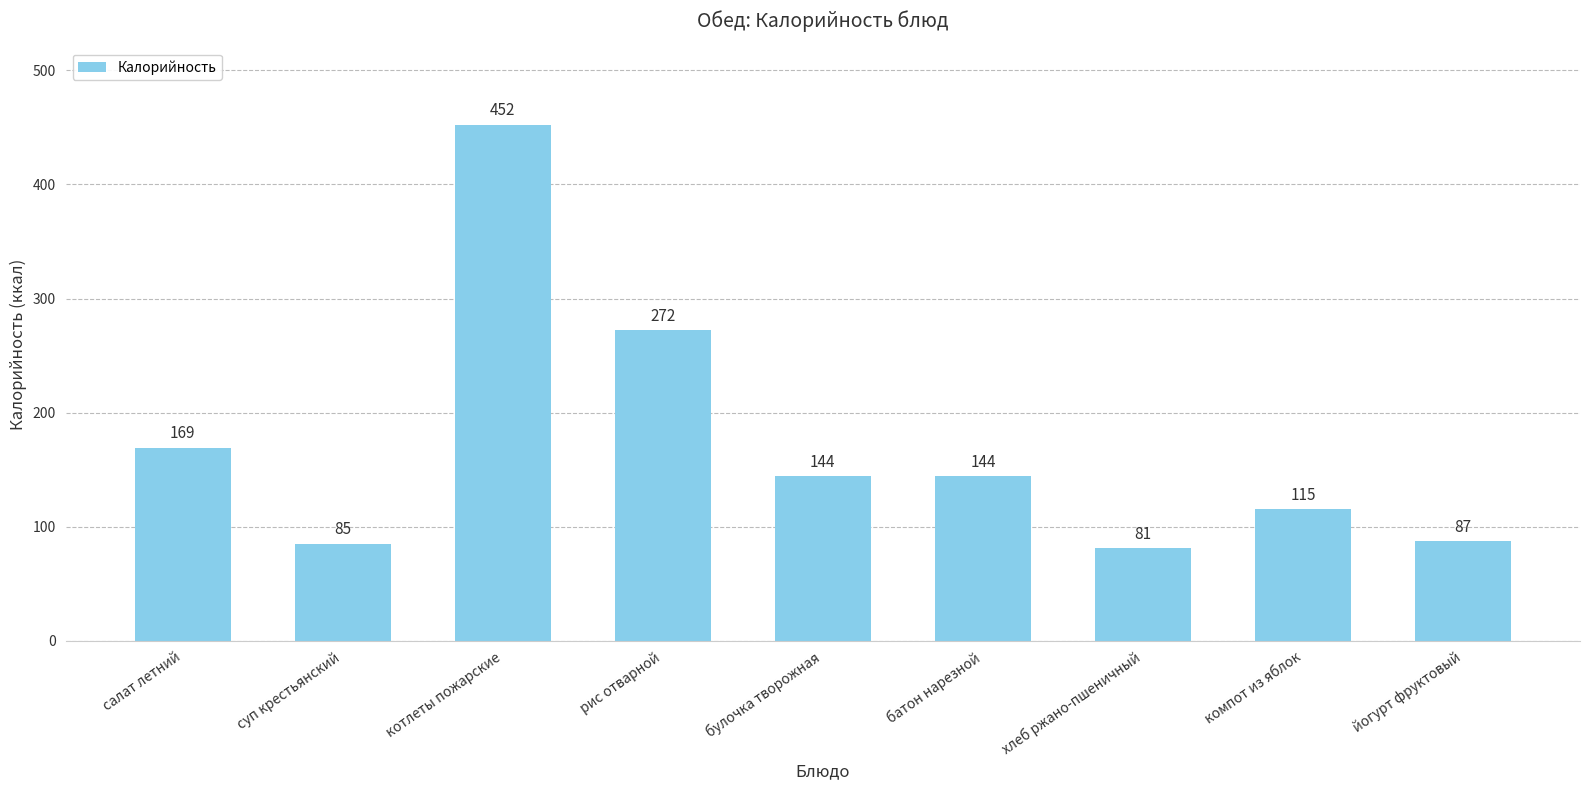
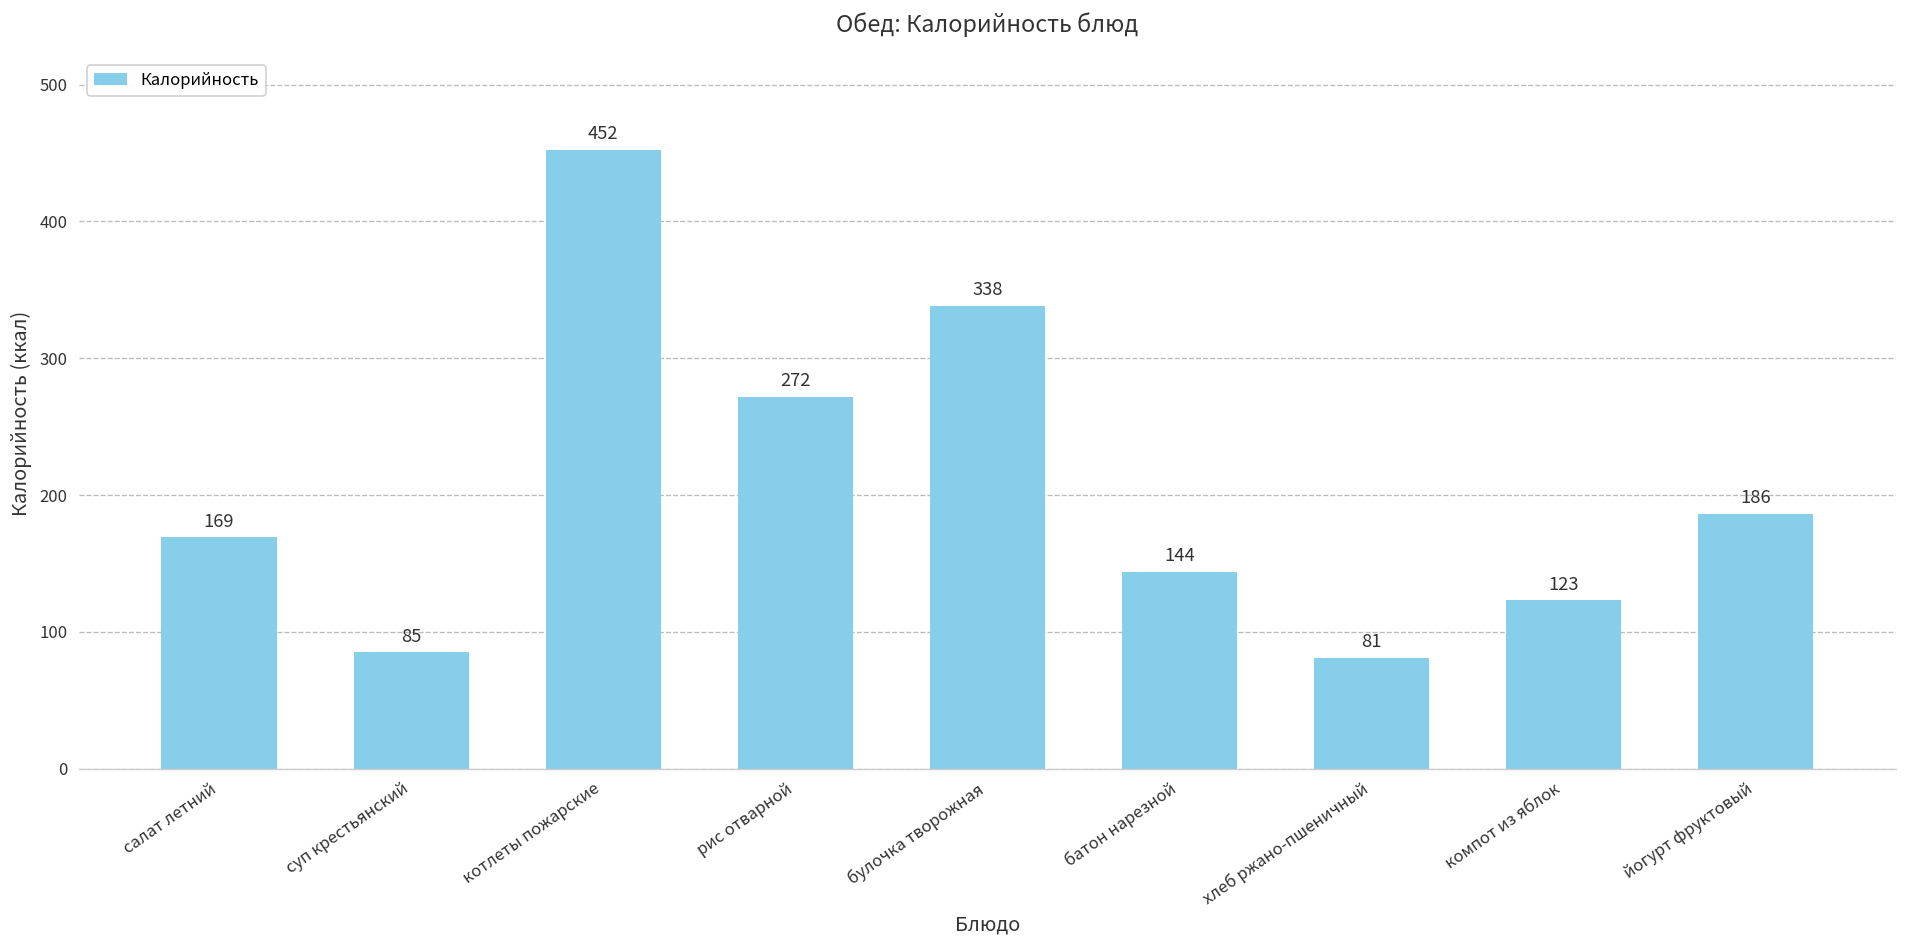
  {
    "салат летний": 169,
    "суп крестьянский": 85,
    "котлеты пожарские": 452,
    "рис отварной": 272,
-   "булочка творожная": 144,
+   "булочка творожная": 338,
    "батон нарезной": 144,
    "хлеб ржано-пшеничный": 81,
-   "компот из яблок": 115,
-   "йогурт фруктовый": 87
+   "компот из яблок": 123,
+   "йогурт фруктовый": 186
  }
